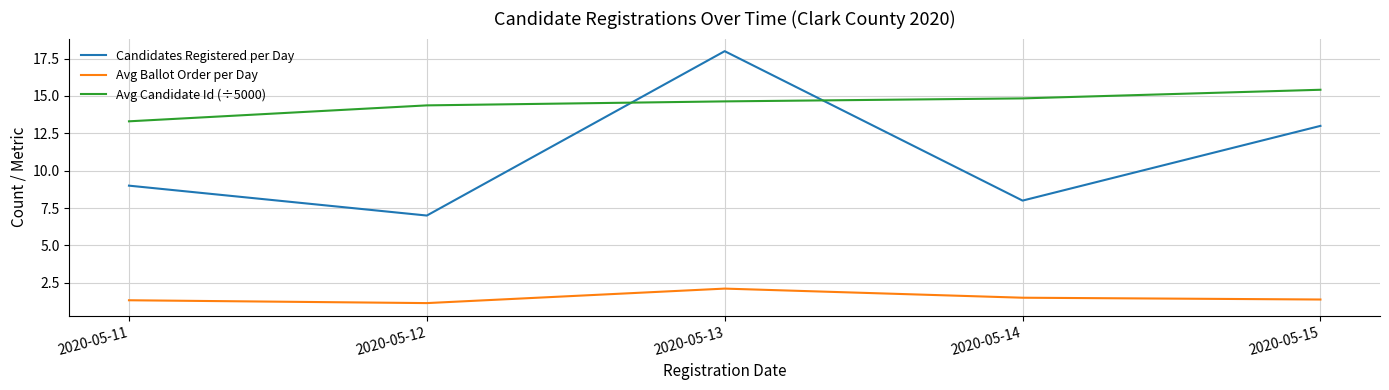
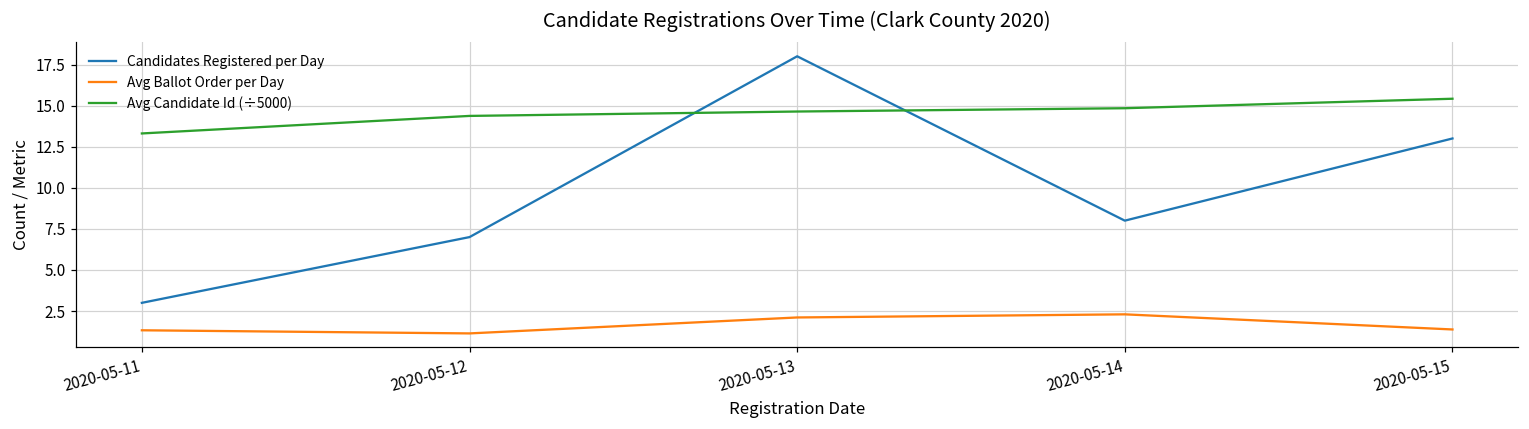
  {
    "Candidates Registered per Day": {
-     "2020-05-11": 9,
+     "2020-05-11": 3,
      "2020-05-12": 7,
      "2020-05-13": 18,
      "2020-05-14": 8,
      "2020-05-15": 13
    },
    "Avg Ballot Order per Day": {
      "2020-05-11": 1.3,
      "2020-05-12": 1.1,
      "2020-05-13": 2.1,
-     "2020-05-14": 1.5,
+     "2020-05-14": 2.3,
      "2020-05-15": 1.4
    },
    "Avg Candidate Id (÷5000)": {
      "2020-05-11": 13.3,
      "2020-05-12": 14.4,
      "2020-05-13": 14.6,
      "2020-05-14": 14.8,
      "2020-05-15": 15.4
    }
  }
